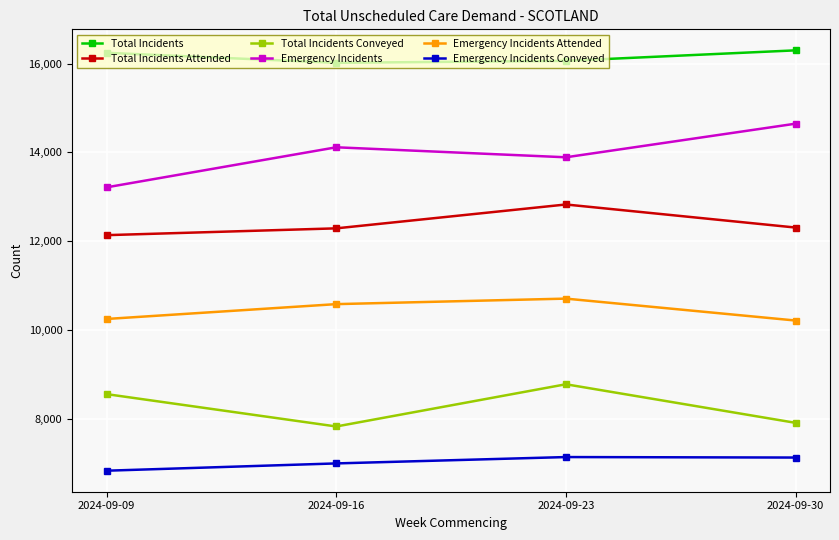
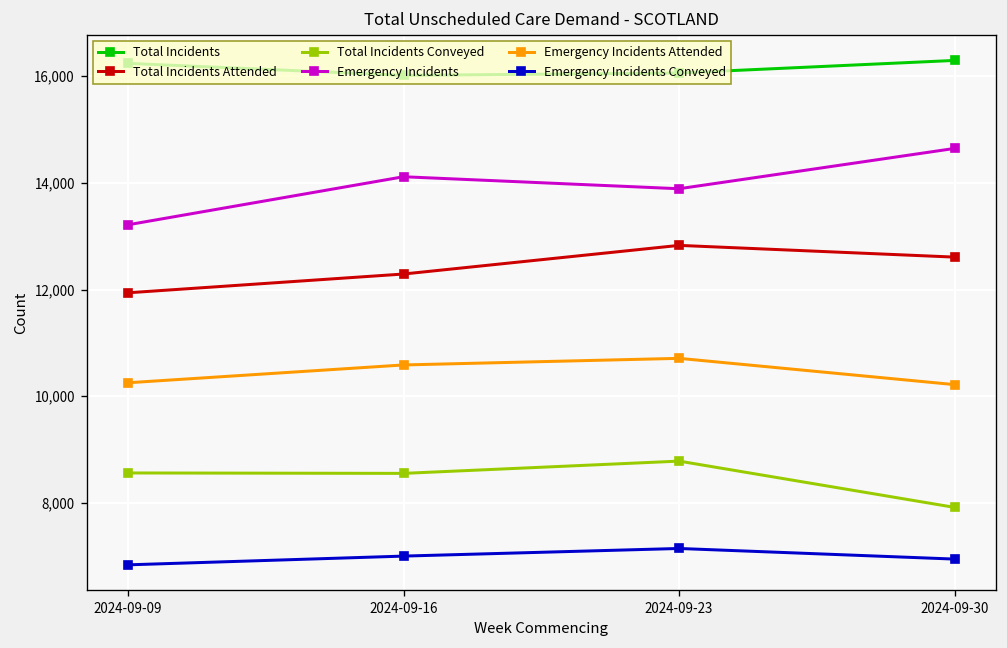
  {
    "Total Incidents": {
      "2024-09-30": "16,300"
    },
    "Total Incidents Attended": {
-     "2024-09-09": "12,100",
+     "2024-09-09": "11,900",
      "2024-09-16": "12,300",
      "2024-09-23": "12,800",
-     "2024-09-30": "12,300"
+     "2024-09-30": "12,600"
    },
    "Total Incidents Conveyed": {
      "2024-09-09": "8,600",
-     "2024-09-16": "7,800",
+     "2024-09-16": "8,600",
      "2024-09-23": "8,800",
      "2024-09-30": "7,900"
    },
    "Emergency Incidents": {
      "2024-09-09": "13,200",
      "2024-09-16": "14,100",
      "2024-09-23": "13,900",
      "2024-09-30": "14,600"
    },
    "Emergency Incidents Attended": {
      "2024-09-09": "10,300",
      "2024-09-16": "10,600",
      "2024-09-23": "10,700",
      "2024-09-30": "10,200"
    },
    "Emergency Incidents Conveyed": {
      "2024-09-09": "6,800",
      "2024-09-16": "7,000",
      "2024-09-23": "7,100",
-     "2024-09-30": "7,100"
+     "2024-09-30": "6,900"
    }
  }
